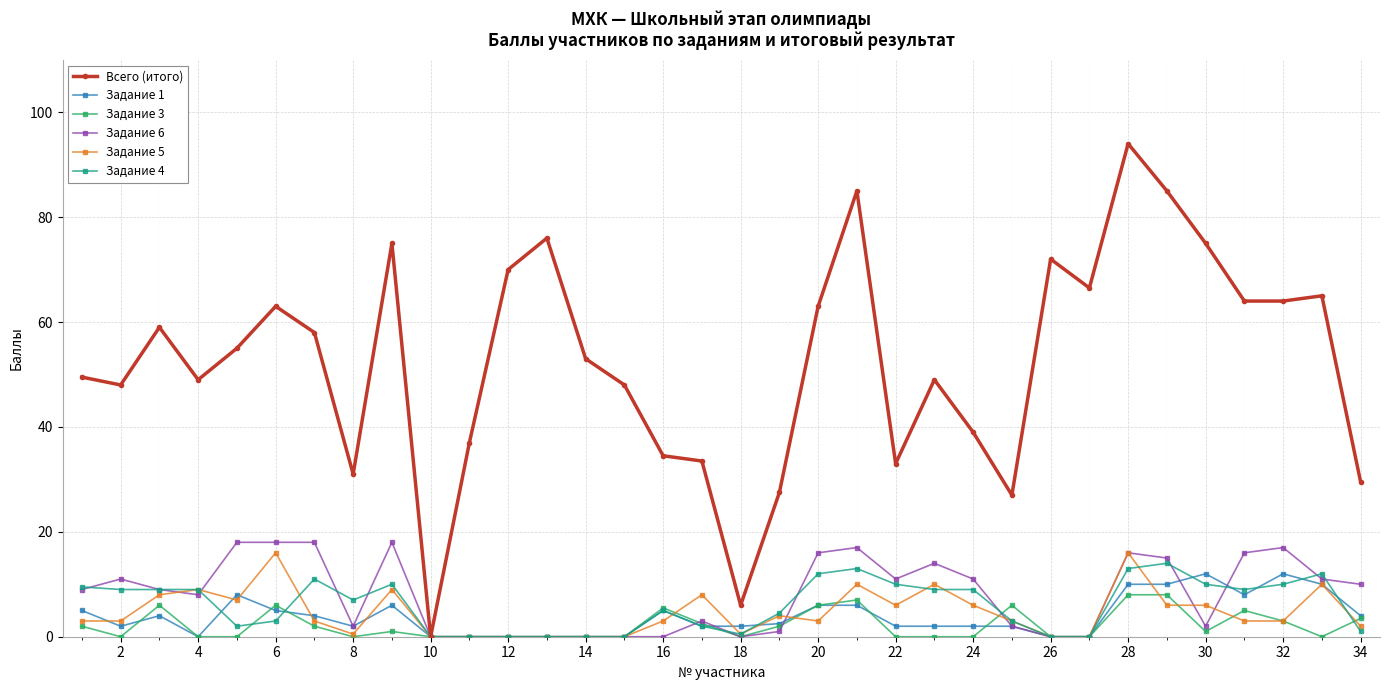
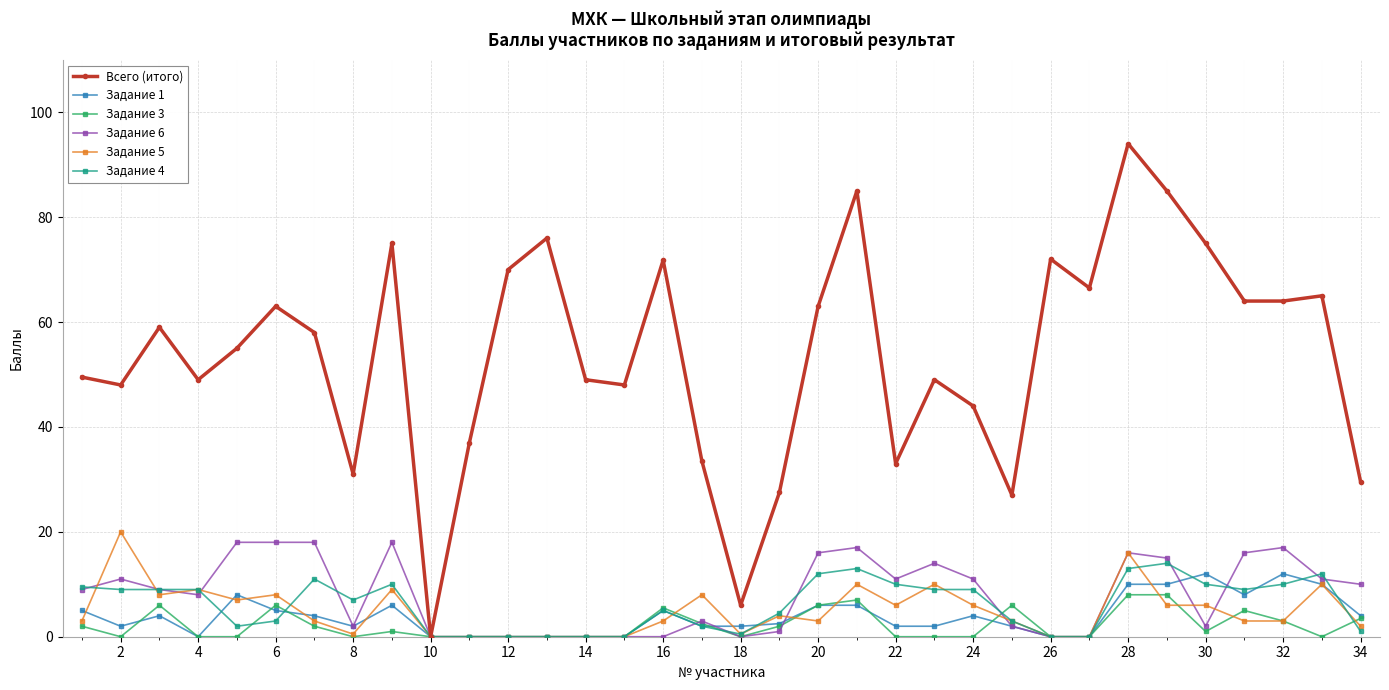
  {
    "Всего (итого)": {
      "2": 48,
      "4": 49,
      "6": 63,
      "8": 31,
      "12": 70,
-     "14": 53,
-     "16": 35,
+     "14": 49,
+     "16": 72,
      "18": 6,
      "20": 63,
      "22": 33,
-     "24": 39,
+     "24": 44,
      "26": 72,
      "28": 94,
      "30": 75,
      "32": 64,
      "34": 30
    },
    "Задание 1": {
      "2": 2,
      "6": 5,
      "18": 2,
      "22": 2,
-     "24": 2,
+     "24": 4,
      "28": 10,
      "30": 12,
      "32": 12,
      "34": 4
    },
    "Задание 6": {
      "2": 11,
      "4": 8,
      "6": 18,
      "16": 0,
      "20": 16,
      "22": 11,
      "24": 11,
      "30": 2,
      "32": 17,
      "34": 10
    },
    "Задание 5": {
-     "2": 3,
-     "6": 16,
+     "2": 20,
+     "6": 8,
      "8": 1,
      "16": 3,
      "20": 3,
      "22": 6,
      "24": 6,
      "30": 6,
      "34": 2
    }
  }
